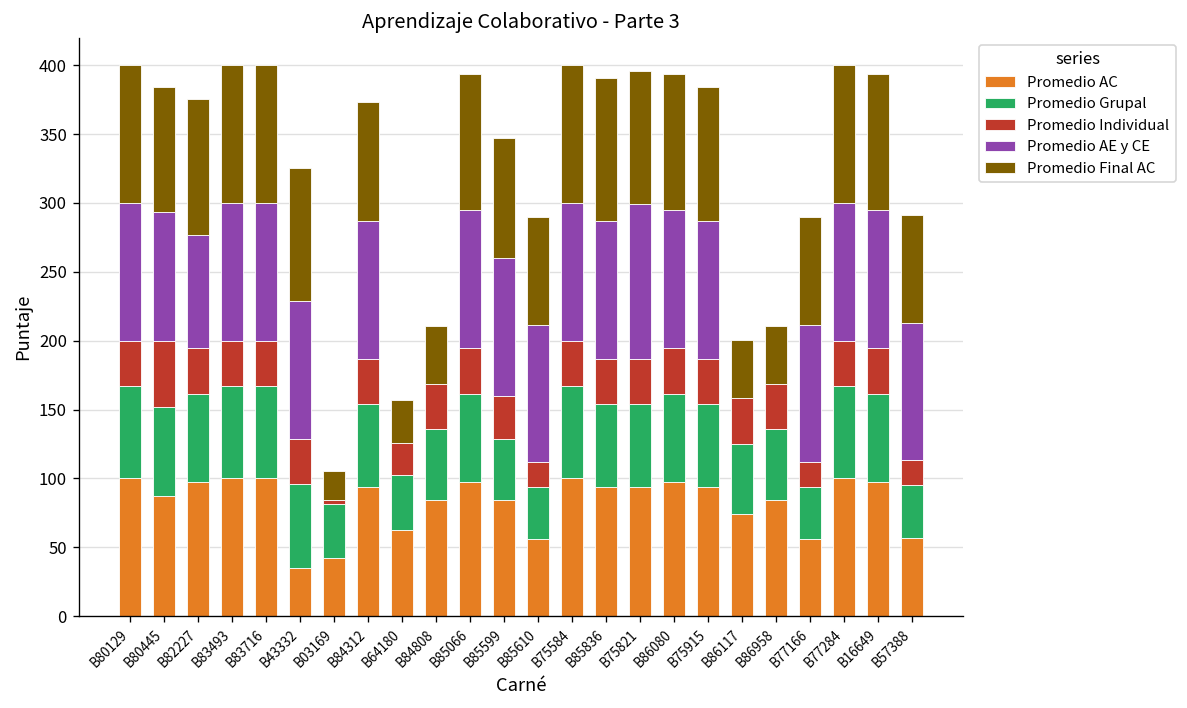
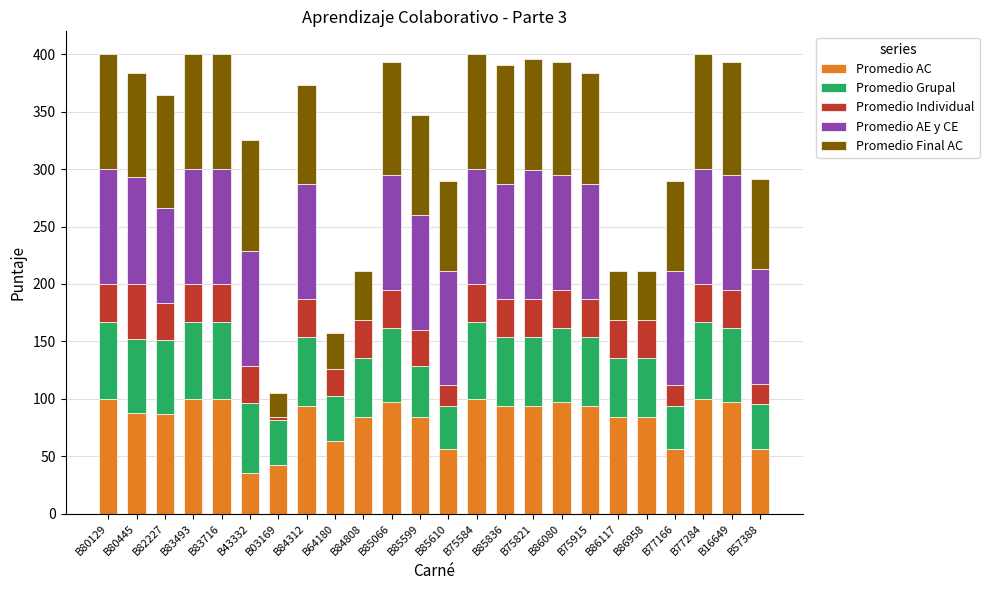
  {
    "Promedio AC": {
      "B80129": 100,
      "B80445": 87,
-     "B82227": 97,
+     "B82227": 87,
      "B83493": 100,
      "B83716": 100,
      "B43332": 35,
      "B03169": 42,
      "B84312": 94,
      "B64180": 63,
      "B84808": 84,
      "B85066": 97,
      "B85599": 84,
      "B85610": 56,
      "B75584": 100,
      "B85836": 94,
      "B75821": 94,
      "B86080": 97,
      "B75915": 94,
-     "B86117": 74,
+     "B86117": 84,
      "B86958": 84,
      "B77166": 56,
      "B77284": 100,
      "B16649": 97,
      "B57388": 57
    },
    "Promedio Grupal": {
      "B80129": 67,
      "B80445": 64,
      "B82227": 64,
      "B83493": 67,
      "B83716": 67,
      "B43332": 61,
      "B03169": 39,
      "B84312": 61,
      "B64180": 40,
      "B84808": 51,
      "B85066": 64,
      "B85599": 44,
      "B85610": 38,
      "B75584": 67,
      "B85836": 61,
      "B75821": 61,
      "B86080": 64,
      "B75915": 61,
      "B86117": 51,
      "B86958": 51,
      "B77166": 38,
      "B77284": 67,
      "B16649": 64,
      "B57388": 39
    },
    "Promedio Individual": {
      "B80129": 33,
      "B80445": 48,
      "B82227": 33,
      "B83493": 33,
      "B83716": 33,
      "B43332": 33,
      "B03169": 3,
      "B84312": 33,
      "B64180": 23,
      "B84808": 33,
      "B85066": 33,
      "B85599": 31,
      "B85610": 18,
      "B75584": 33,
      "B85836": 33,
      "B75821": 33,
      "B86080": 33,
      "B75915": 33,
      "B86117": 33,
      "B86958": 33,
      "B77166": 18,
      "B77284": 33,
      "B16649": 33,
      "B57388": 18
    },
    "Promedio AE y CE": {
      "B80129": 100,
      "B80445": 94,
      "B82227": 82,
      "B83493": 100,
      "B83716": 100,
      "B43332": 100,
      "B03169": 0,
      "B84312": 100,
      "B64180": 0,
      "B84808": 0,
      "B85066": 100,
      "B85599": 100,
      "B85610": 100,
      "B75584": 100,
      "B85836": 100,
      "B75821": 112,
      "B86080": 100,
      "B75915": 100,
      "B86117": 0,
      "B86958": 0,
      "B77166": 100,
      "B77284": 100,
      "B16649": 100,
      "B57388": 100
    },
    "Promedio Final AC": {
      "B80129": 100,
      "B80445": 91,
      "B82227": 99,
      "B83493": 100,
      "B83716": 100,
      "B43332": 97,
      "B03169": 21,
      "B84312": 86,
      "B64180": 31,
      "B84808": 42,
      "B85066": 99,
      "B85599": 88,
      "B85610": 78,
      "B75584": 100,
      "B85836": 104,
      "B75821": 97,
      "B86080": 99,
      "B75915": 97,
      "B86117": 42,
      "B86958": 42,
      "B77166": 78,
      "B77284": 100,
      "B16649": 99,
      "B57388": 78
    }
  }
